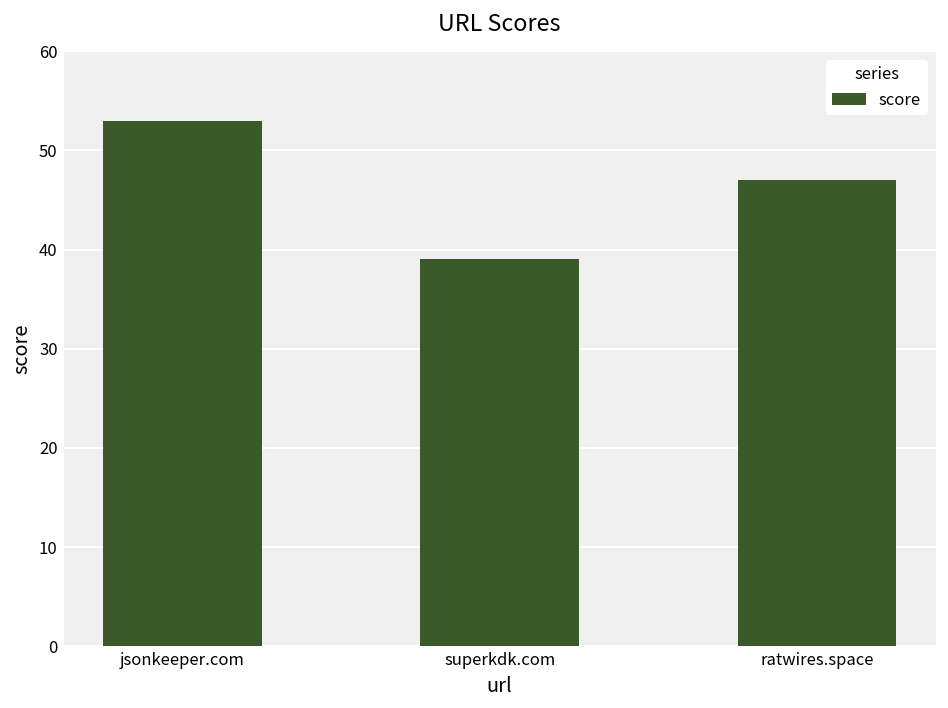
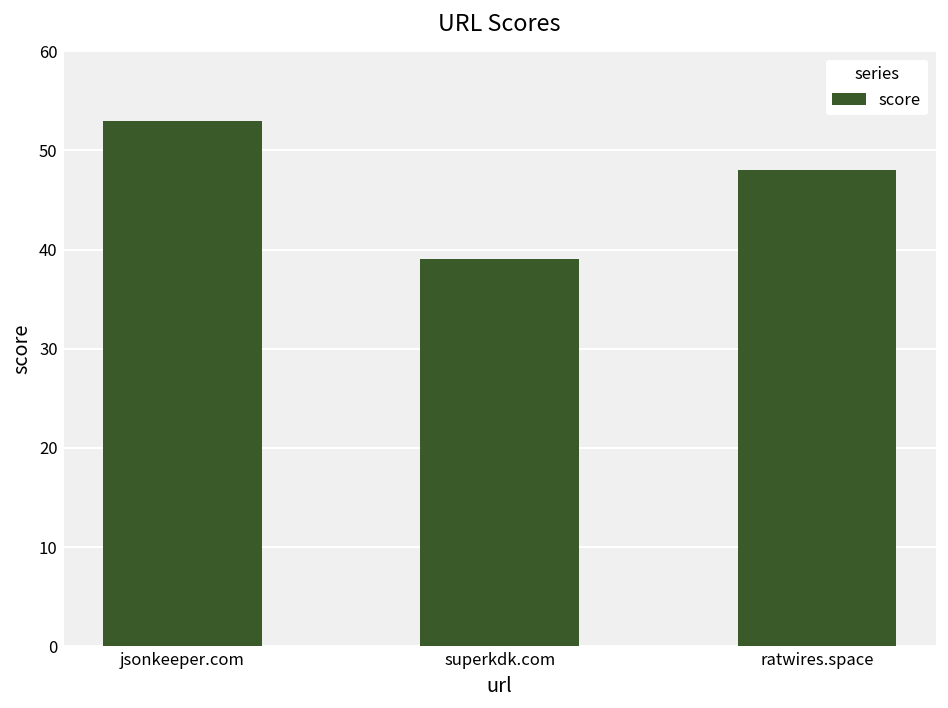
  {
    "jsonkeeper.com": 53,
    "superkdk.com": 39,
-   "ratwires.space": 47
+   "ratwires.space": 48
  }
